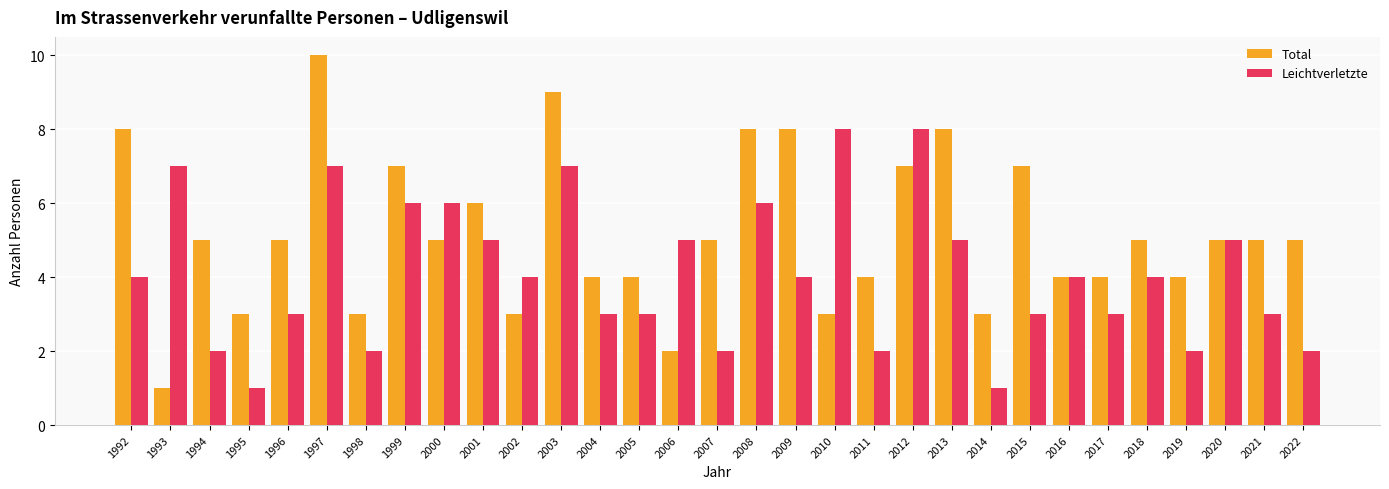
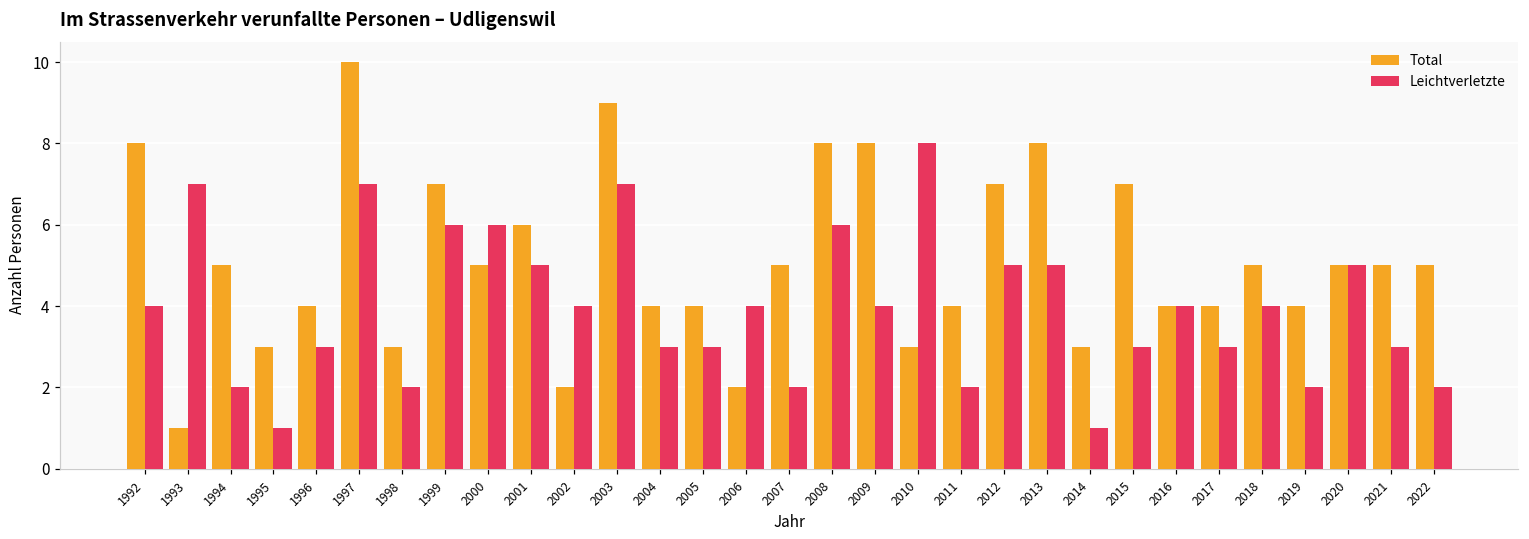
  {
    "Total": {
      "1992": 8,
      "1993": 1,
      "1994": 5,
      "1995": 3,
-     "1996": 5,
+     "1996": 4,
      "1997": 10,
      "1998": 3,
      "1999": 7,
      "2000": 5,
      "2001": 6,
-     "2002": 3,
+     "2002": 2,
      "2003": 9,
      "2004": 4,
      "2005": 4,
      "2006": 2,
      "2007": 5,
      "2008": 8,
      "2009": 8,
      "2010": 3,
      "2011": 4,
      "2012": 7,
      "2013": 8,
      "2014": 3,
      "2015": 7,
      "2016": 4,
      "2017": 4,
      "2018": 5,
      "2019": 4,
      "2020": 5,
      "2021": 5,
      "2022": 5
    },
    "Leichtverletzte": {
      "1992": 4,
      "1993": 7,
      "1994": 2,
      "1995": 1,
      "1996": 3,
      "1997": 7,
      "1998": 2,
      "1999": 6,
      "2000": 6,
      "2001": 5,
      "2002": 4,
      "2003": 7,
      "2004": 3,
      "2005": 3,
-     "2006": 5,
+     "2006": 4,
      "2007": 2,
      "2008": 6,
      "2009": 4,
      "2010": 8,
      "2011": 2,
-     "2012": 8,
+     "2012": 5,
      "2013": 5,
      "2014": 1,
      "2015": 3,
      "2016": 4,
      "2017": 3,
      "2018": 4,
      "2019": 2,
      "2020": 5,
      "2021": 3,
      "2022": 2
    }
  }
